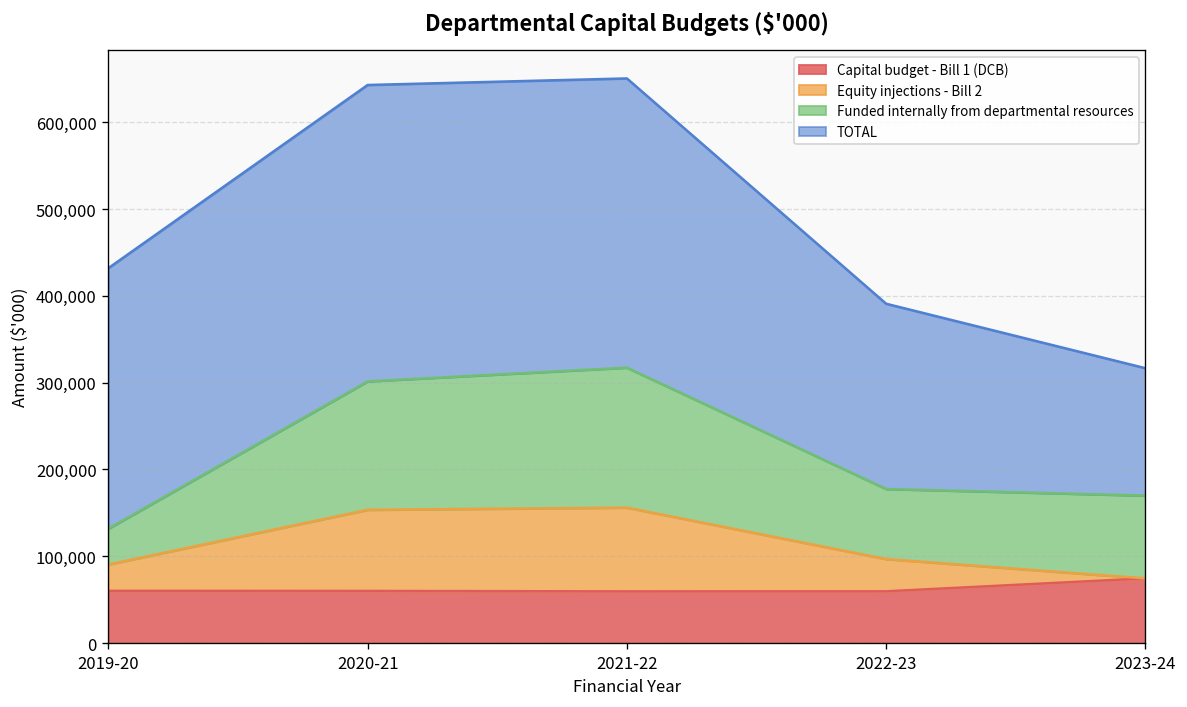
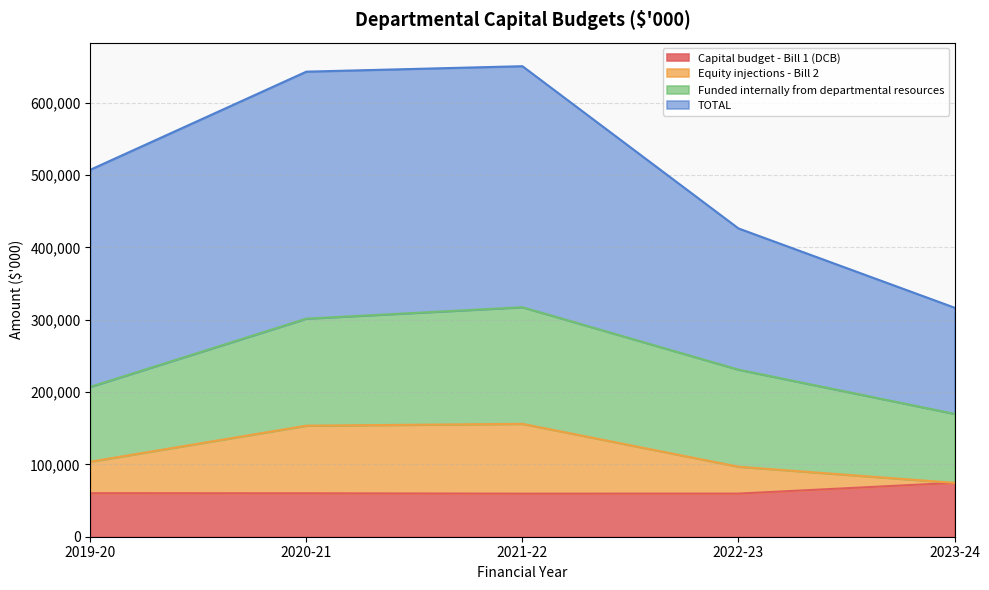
  {
    "Capital budget - Bill 1 (DCB)": {
      "2019-20": "60,000",
      "2020-21": "60,000",
      "2021-22": "60,000",
      "2022-23": "60,000"
    },
    "Equity injections - Bill 2": {
-     "2019-20": "30,000",
+     "2019-20": "40,000",
      "2020-21": "90,000",
      "2021-22": "100,000",
      "2022-23": "40,000"
    },
    "Funded internally from departmental resources": {
-     "2019-20": "40,000",
+     "2019-20": "100,000",
      "2020-21": "150,000",
      "2021-22": "160,000",
-     "2022-23": "80,000",
+     "2022-23": "130,000",
      "2023-24": "100,000"
    },
    "TOTAL": {
      "2019-20": "300,000",
      "2020-21": "340,000",
      "2021-22": "330,000",
-     "2022-23": "210,000",
+     "2022-23": "200,000",
      "2023-24": "150,000"
    }
  }
